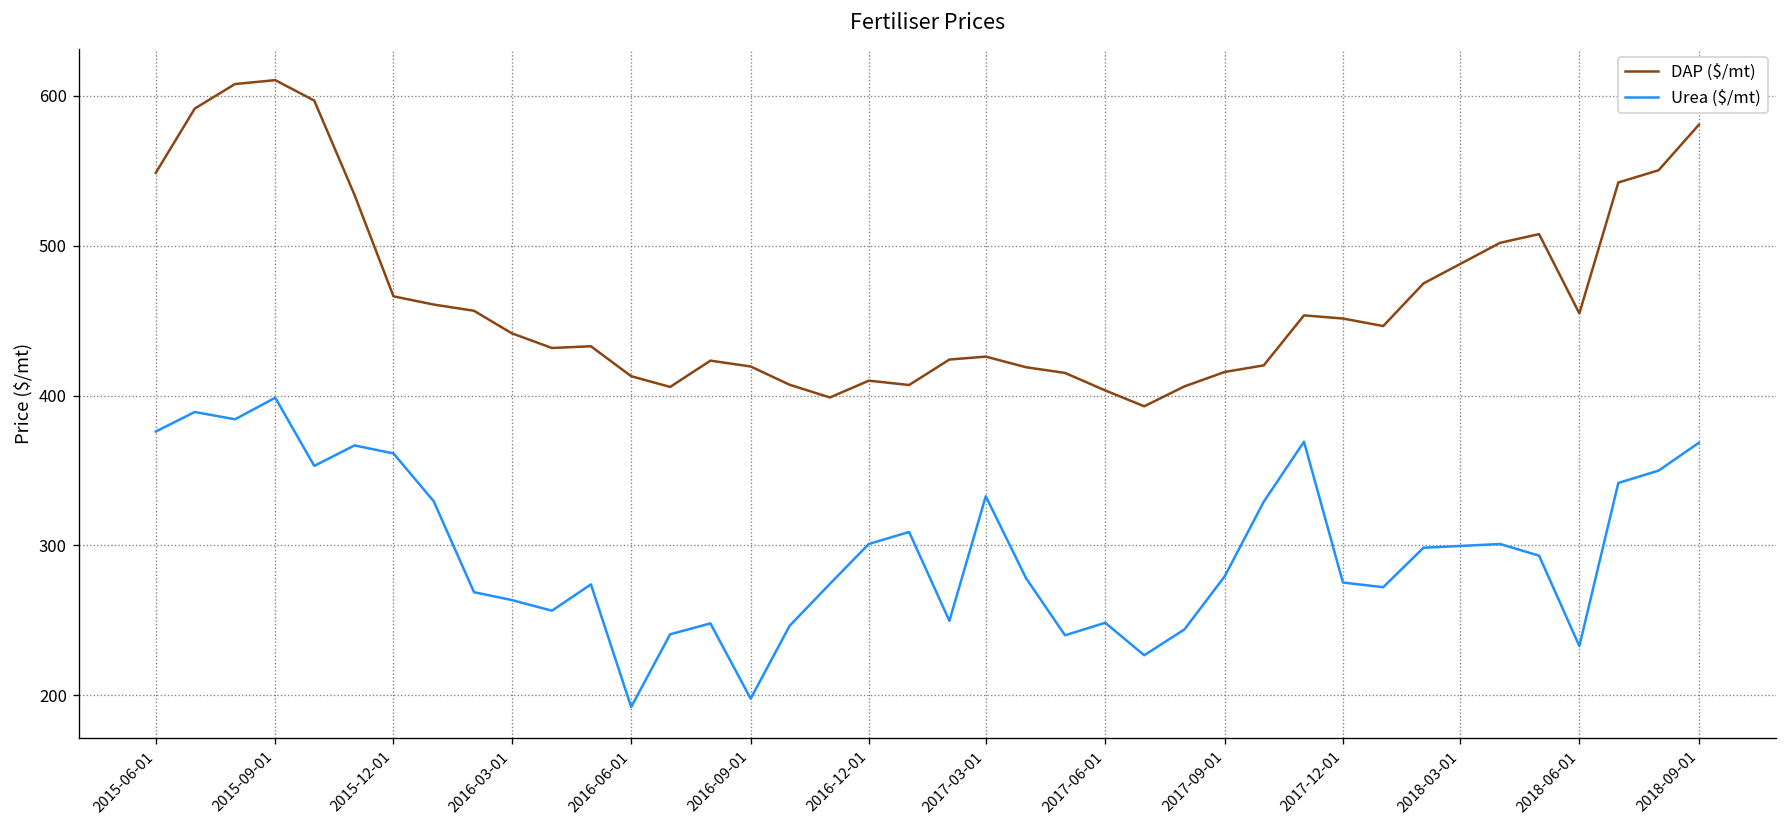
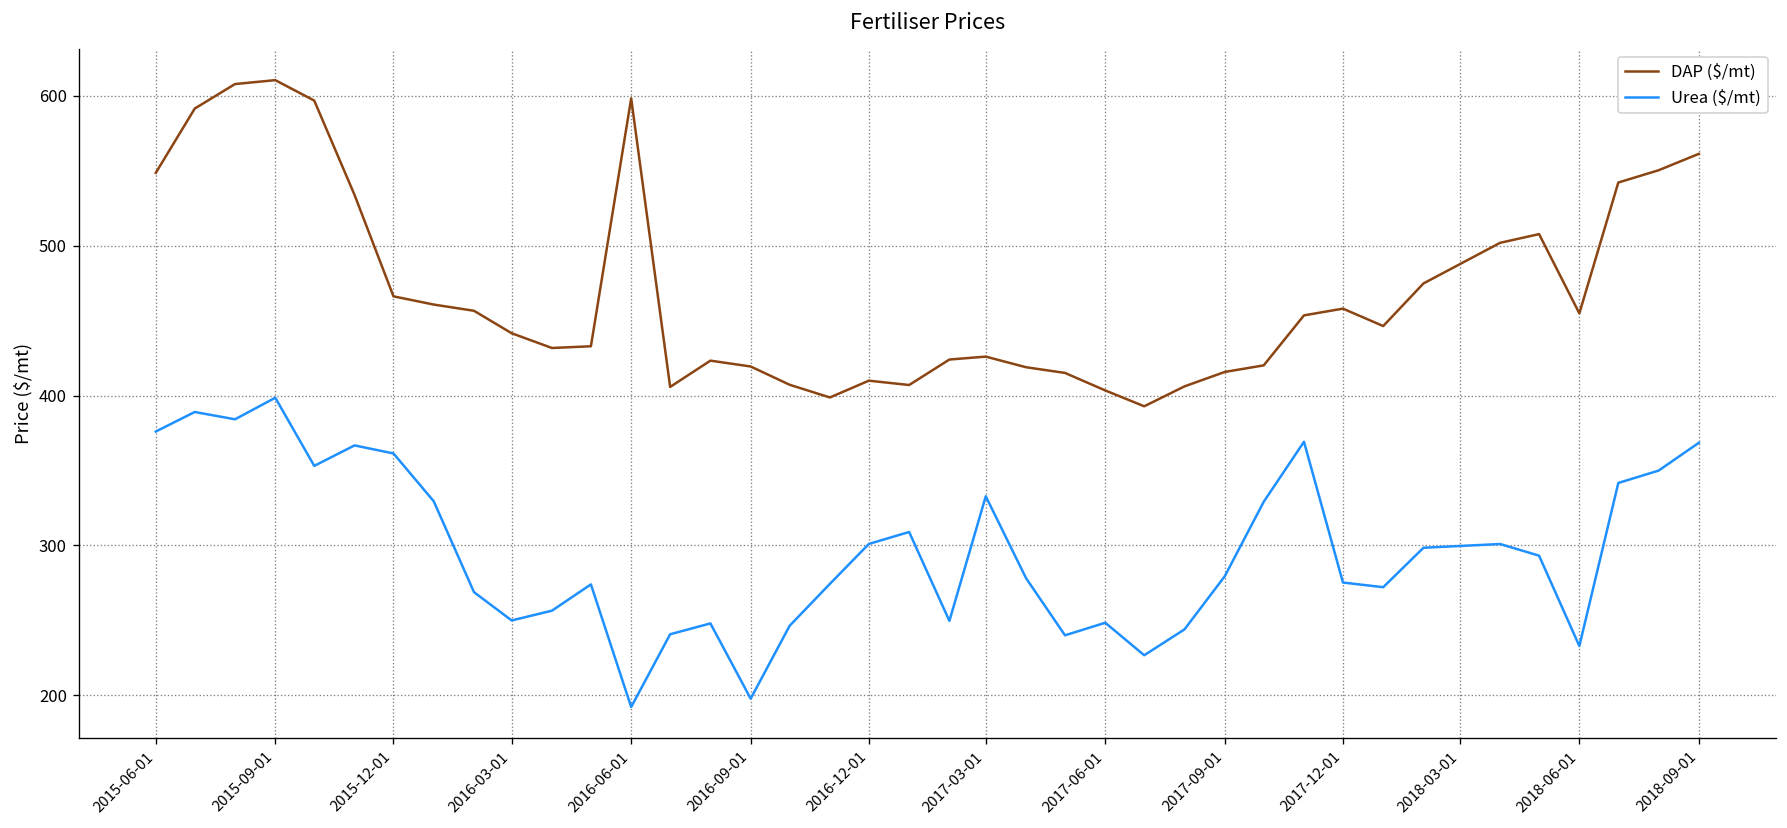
  {
    "DAP ($/mt)": {
      "2015-06-01": 549,
      "2015-09-01": 611,
      "2015-12-01": 466,
      "2016-03-01": 442,
-     "2016-06-01": 413,
+     "2016-06-01": 598,
      "2016-09-01": 419,
      "2016-12-01": 410,
      "2017-03-01": 426,
      "2017-06-01": 403,
      "2017-09-01": 416,
-     "2017-12-01": 451,
+     "2017-12-01": 458,
      "2018-06-01": 455,
-     "2018-09-01": 581
+     "2018-09-01": 561
    },
    "Urea ($/mt)": {
      "2015-06-01": 376,
      "2015-09-01": 399,
      "2015-12-01": 361,
-     "2016-03-01": 263,
+     "2016-03-01": 250,
      "2016-06-01": 192,
      "2016-09-01": 198,
      "2016-12-01": 301,
      "2017-03-01": 333,
      "2017-06-01": 248,
      "2017-09-01": 279,
      "2017-12-01": 275,
      "2018-06-01": 233,
      "2018-09-01": 368
    }
  }
